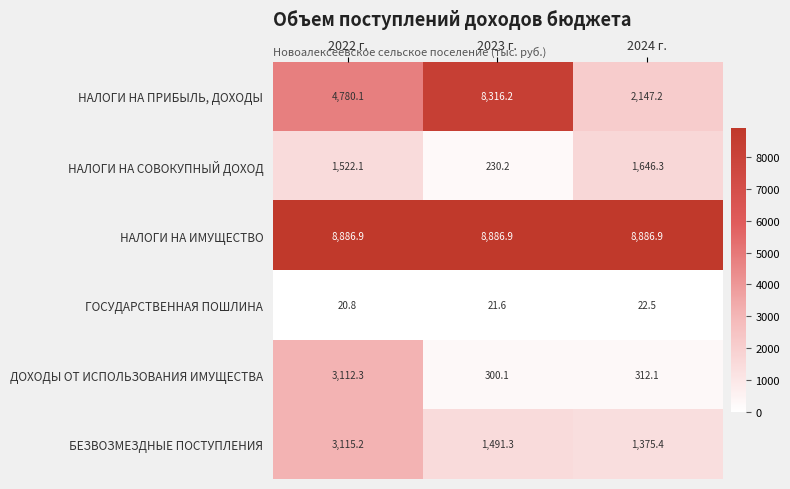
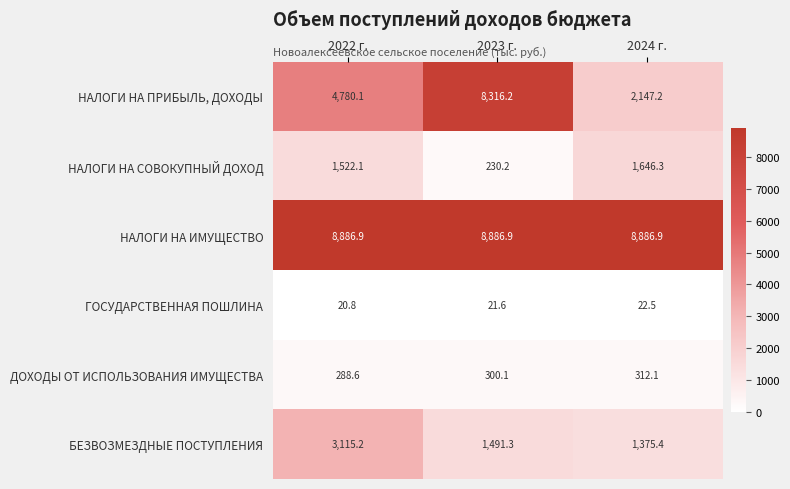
  {
    "НАЛОГИ НА ПРИБЫЛЬ, ДОХОДЫ": {
      "2022 г.": "4,780.1",
      "2023 г.": "8,316.2",
      "2024 г.": "2,147.2"
    },
    "НАЛОГИ НА СОВОКУПНЫЙ ДОХОД": {
      "2022 г.": "1,522.1",
      "2023 г.": "230.2",
      "2024 г.": "1,646.3"
    },
    "НАЛОГИ НА ИМУЩЕСТВО": {
      "2022 г.": "8,886.9",
      "2023 г.": "8,886.9",
      "2024 г.": "8,886.9"
    },
    "ГОСУДАРСТВЕННАЯ ПОШЛИНА": {
      "2022 г.": "20.8",
      "2023 г.": "21.6",
      "2024 г.": "22.5"
    },
    "ДОХОДЫ ОТ ИСПОЛЬЗОВАНИЯ ИМУЩЕСТВА": {
-     "2022 г.": "3,112.3",
+     "2022 г.": "288.6",
      "2023 г.": "300.1",
      "2024 г.": "312.1"
    },
    "БЕЗВОЗМЕЗДНЫЕ ПОСТУПЛЕНИЯ": {
      "2022 г.": "3,115.2",
      "2023 г.": "1,491.3",
      "2024 г.": "1,375.4"
    }
  }
